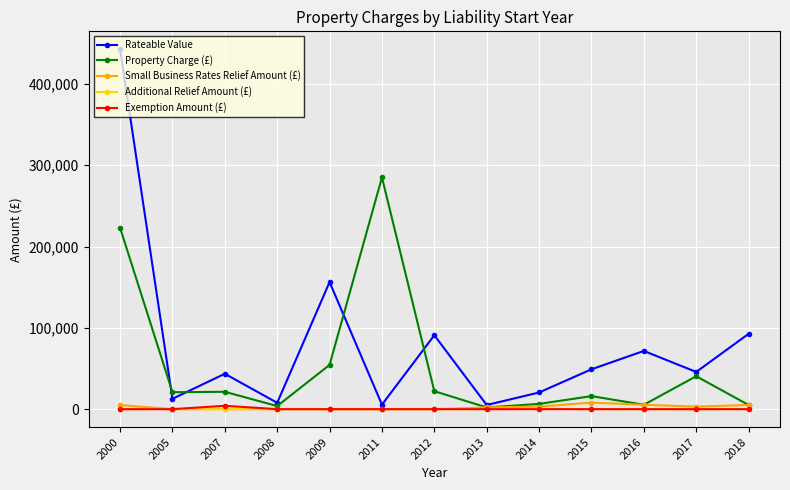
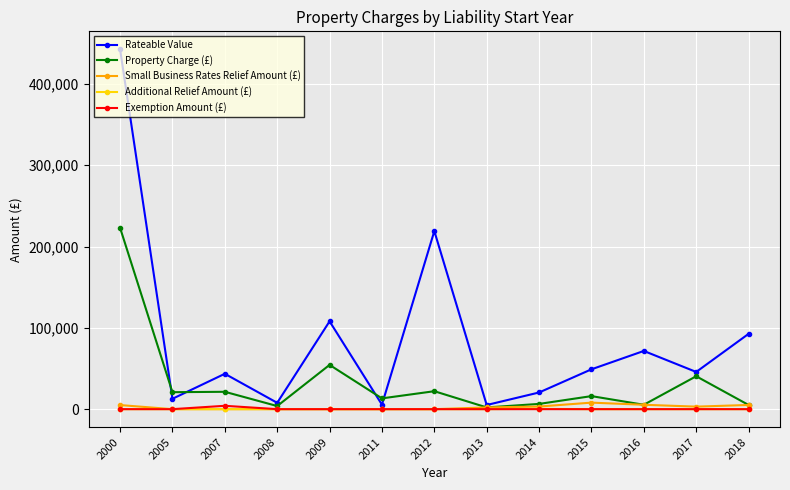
  {
    "Rateable Value": {
      "2005": "10,000",
      "2007": "40,000",
      "2008": "10,000",
-     "2009": "160,000",
+     "2009": "110,000",
      "2011": "10,000",
-     "2012": "90,000",
+     "2012": "220,000",
      "2014": "20,000",
      "2015": "50,000",
      "2016": "70,000",
      "2017": "50,000",
      "2018": "90,000"
    },
    "Property Charge (£)": {
      "2000": "220,000",
      "2005": "20,000",
      "2007": "20,000",
      "2008": "0",
      "2009": "50,000",
-     "2011": "290,000",
+     "2011": "10,000",
      "2012": "20,000",
      "2014": "10,000",
      "2015": "20,000",
      "2017": "40,000"
    },
    "Exemption Amount (£)": {
      "2007": "0"
    }
  }
